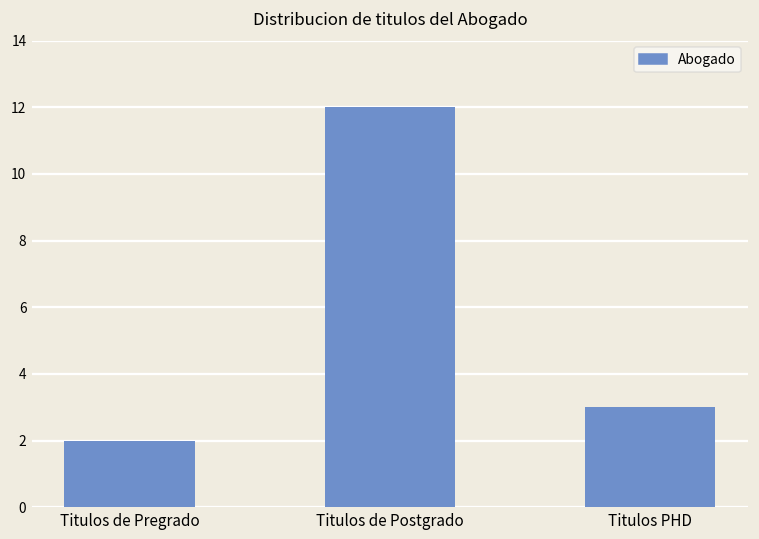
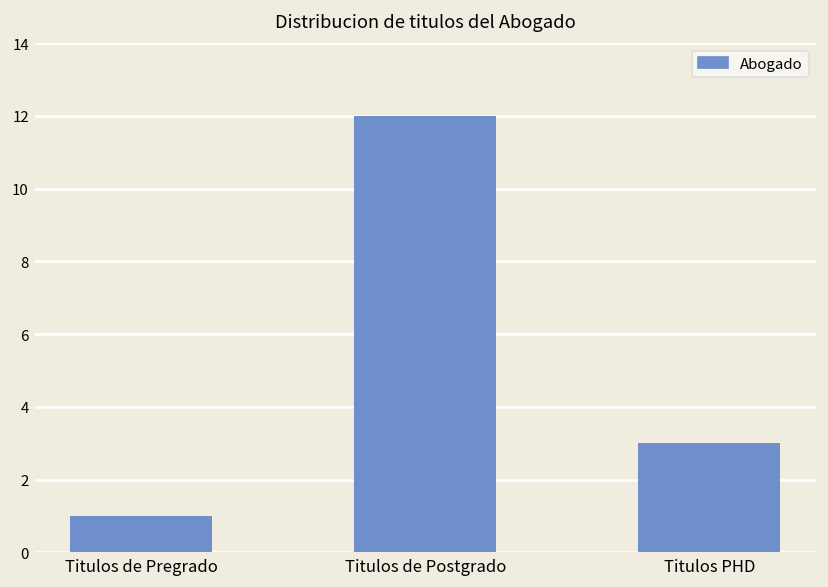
  {
-   "Titulos de Pregrado": 2,
+   "Titulos de Pregrado": 1,
    "Titulos de Postgrado": 12,
    "Titulos PHD": 3
  }
